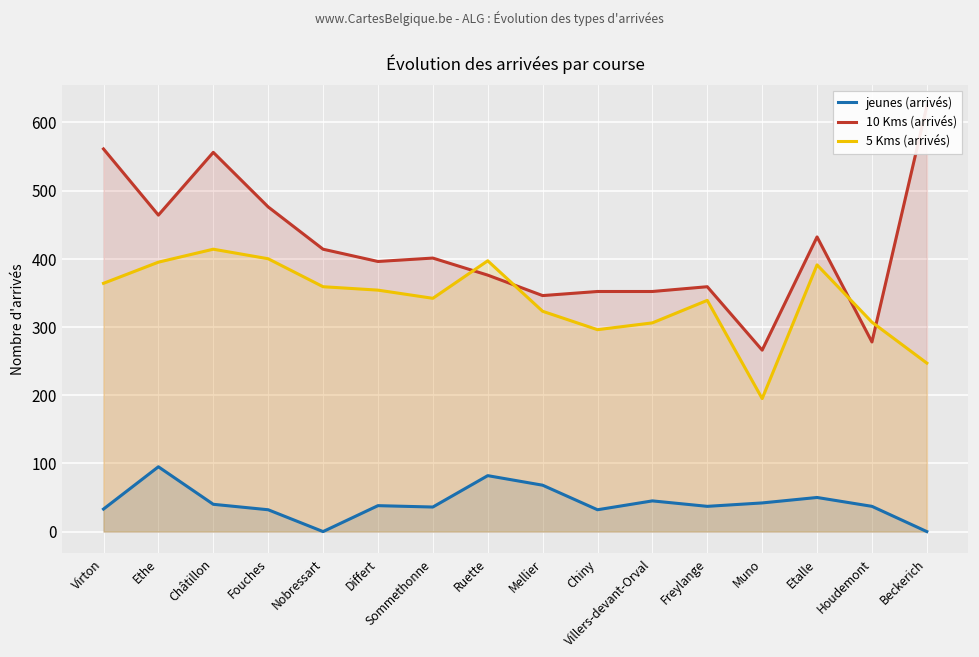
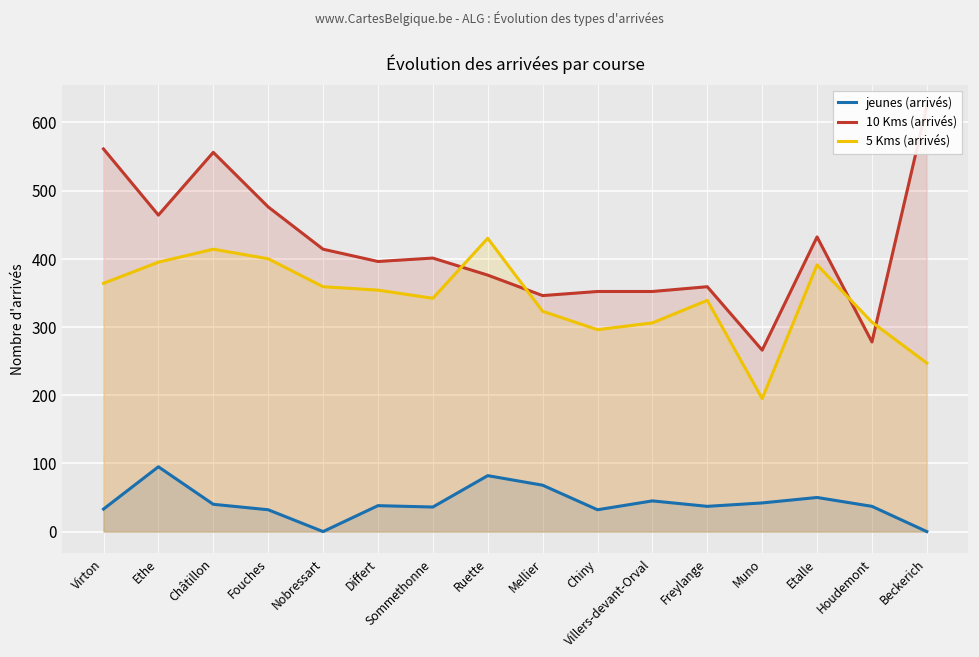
  {
    "jeunes (arrivés)": {
      "Virton": 30,
      "Ethe": 100,
      "Châtillon": 40,
      "Fouches": 30,
      "Nobressart": 0,
      "Differt": 40,
      "Sommethonne": 40,
      "Ruette": 80,
      "Mellier": 70,
      "Chiny": 30,
      "Villers-devant-Orval": 50,
      "Freylange": 40,
      "Muno": 40,
      "Etalle": 50,
      "Houdemont": 40,
      "Beckerich": 0
    },
    "10 Kms (arrivés)": {
      "Virton": 560,
      "Ethe": 460,
      "Châtillon": 560,
      "Fouches": 480,
      "Nobressart": 410,
      "Differt": 400,
      "Sommethonne": 400,
      "Ruette": 380,
      "Mellier": 350,
      "Chiny": 350,
      "Villers-devant-Orval": 350,
      "Freylange": 360,
      "Muno": 270,
      "Etalle": 430,
      "Houdemont": 280
    },
    "5 Kms (arrivés)": {
      "Virton": 360,
      "Ethe": 400,
      "Châtillon": 410,
      "Fouches": 400,
      "Nobressart": 360,
      "Differt": 350,
      "Sommethonne": 340,
-     "Ruette": 400,
+     "Ruette": 430,
      "Mellier": 320,
      "Chiny": 300,
      "Villers-devant-Orval": 310,
      "Freylange": 340,
      "Muno": 200,
      "Etalle": 390,
      "Houdemont": 310,
      "Beckerich": 250
    }
  }
